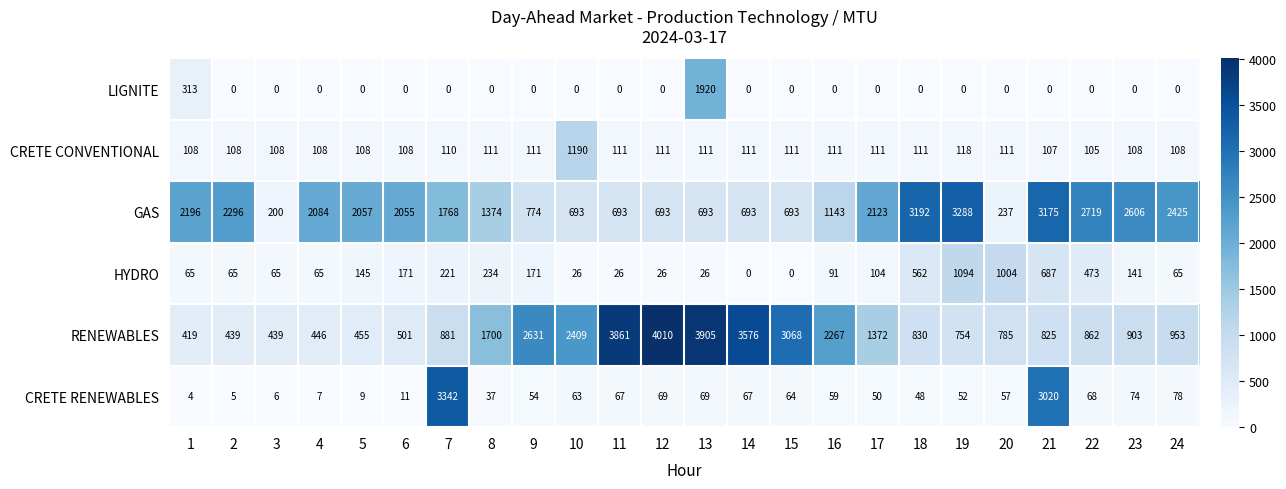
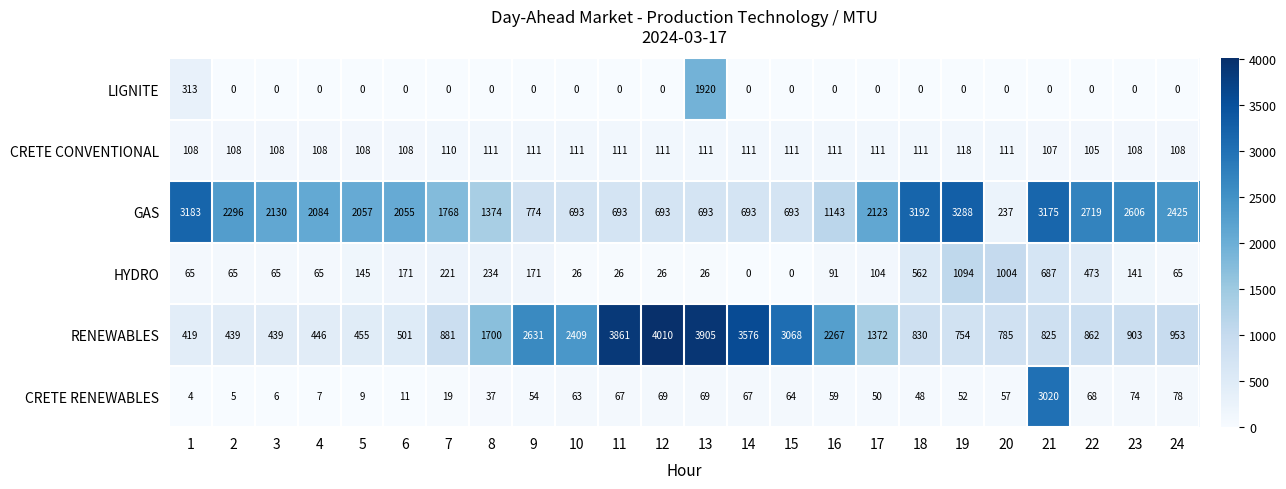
  {
    "LIGNITE": {
      "1": 313,
      "2": 0,
      "3": 0,
      "4": 0,
      "5": 0,
      "6": 0,
      "7": 0,
      "8": 0,
      "9": 0,
      "10": 0,
      "11": 0,
      "12": 0,
      "13": 1920,
      "14": 0,
      "15": 0,
      "16": 0,
      "17": 0,
      "18": 0,
      "19": 0,
      "20": 0,
      "21": 0,
      "22": 0,
      "23": 0,
      "24": 0
    },
    "CRETE CONVENTIONAL": {
      "1": 108,
      "2": 108,
      "3": 108,
      "4": 108,
      "5": 108,
      "6": 108,
      "7": 110,
      "8": 111,
      "9": 111,
-     "10": 1190,
+     "10": 111,
      "11": 111,
      "12": 111,
      "13": 111,
      "14": 111,
      "15": 111,
      "16": 111,
      "17": 111,
      "18": 111,
      "19": 118,
      "20": 111,
      "21": 107,
      "22": 105,
      "23": 108,
      "24": 108
    },
    "GAS": {
-     "1": 2196,
+     "1": 3183,
      "2": 2296,
-     "3": 200,
+     "3": 2130,
      "4": 2084,
      "5": 2057,
      "6": 2055,
      "7": 1768,
      "8": 1374,
      "9": 774,
      "10": 693,
      "11": 693,
      "12": 693,
      "13": 693,
      "14": 693,
      "15": 693,
      "16": 1143,
      "17": 2123,
      "18": 3192,
      "19": 3288,
      "20": 237,
      "21": 3175,
      "22": 2719,
      "23": 2606,
      "24": 2425
    },
    "HYDRO": {
      "1": 65,
      "2": 65,
      "3": 65,
      "4": 65,
      "5": 145,
      "6": 171,
      "7": 221,
      "8": 234,
      "9": 171,
      "10": 26,
      "11": 26,
      "12": 26,
      "13": 26,
      "14": 0,
      "15": 0,
      "16": 91,
      "17": 104,
      "18": 562,
      "19": 1094,
      "20": 1004,
      "21": 687,
      "22": 473,
      "23": 141,
      "24": 65
    },
    "RENEWABLES": {
      "1": 419,
      "2": 439,
      "3": 439,
      "4": 446,
      "5": 455,
      "6": 501,
      "7": 881,
      "8": 1700,
      "9": 2631,
      "10": 2409,
      "11": 3861,
      "12": 4010,
      "13": 3905,
      "14": 3576,
      "15": 3068,
      "16": 2267,
      "17": 1372,
      "18": 830,
      "19": 754,
      "20": 785,
      "21": 825,
      "22": 862,
      "23": 903,
      "24": 953
    },
    "CRETE RENEWABLES": {
      "1": 4,
      "2": 5,
      "3": 6,
      "4": 7,
      "5": 9,
      "6": 11,
-     "7": 3342,
+     "7": 19,
      "8": 37,
      "9": 54,
      "10": 63,
      "11": 67,
      "12": 69,
      "13": 69,
      "14": 67,
      "15": 64,
      "16": 59,
      "17": 50,
      "18": 48,
      "19": 52,
      "20": 57,
      "21": 3020,
      "22": 68,
      "23": 74,
      "24": 78
    }
  }
